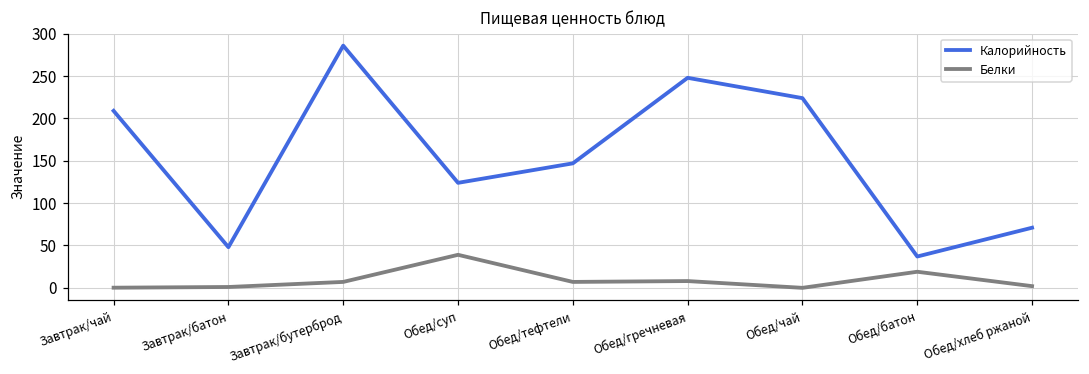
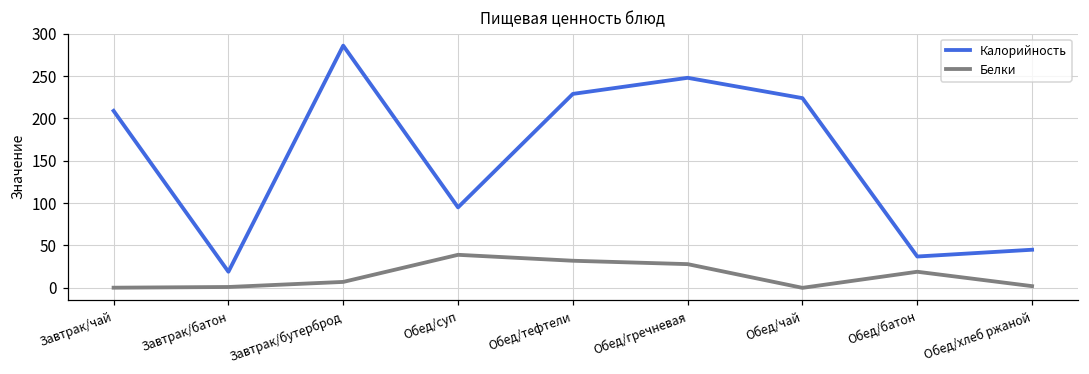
  {
    "Калорийность": {
      "Завтрак/чай": 210,
-     "Завтрак/батон": 50,
+     "Завтрак/батон": 20,
      "Завтрак/бутерброд": 290,
-     "Обед/суп": 120,
-     "Обед/тефтели": 150,
+     "Обед/суп": 100,
+     "Обед/тефтели": 230,
      "Обед/гречневая": 250,
      "Обед/чай": 220,
      "Обед/батон": 40,
-     "Обед/хлеб ржаной": 70
+     "Обед/хлеб ржаной": 50
    },
    "Белки": {
      "Завтрак/чай": 0,
      "Завтрак/батон": 0,
      "Завтрак/бутерброд": 10,
      "Обед/суп": 40,
-     "Обед/тефтели": 10,
-     "Обед/гречневая": 10,
+     "Обед/тефтели": 30,
+     "Обед/гречневая": 30,
      "Обед/чай": 0,
      "Обед/батон": 20,
      "Обед/хлеб ржаной": 0
    }
  }
